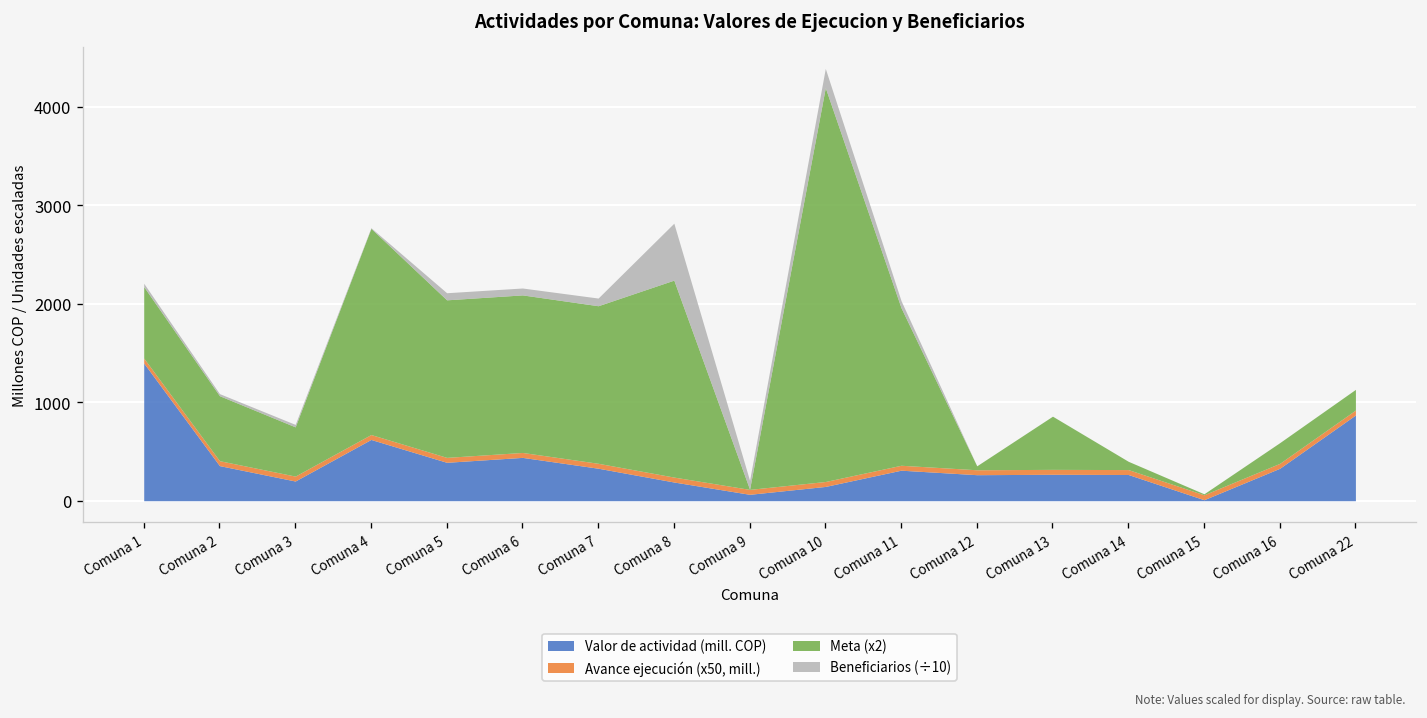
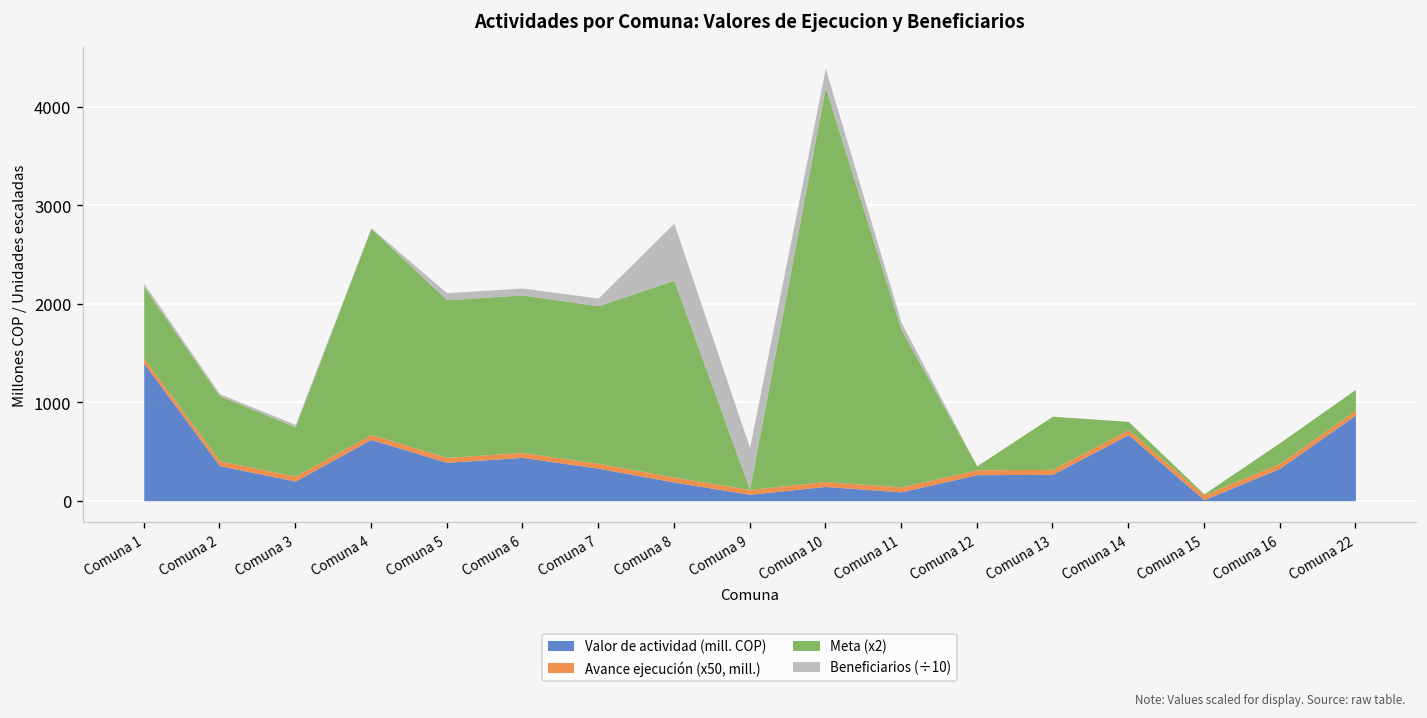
  {
    "Valor de actividad (mill. COP)": {
      "Comuna 1": 1400,
      "Comuna 2": 400,
      "Comuna 3": 200,
      "Comuna 4": 600,
      "Comuna 5": 400,
      "Comuna 6": 400,
      "Comuna 7": 300,
      "Comuna 8": 200,
      "Comuna 9": 100,
      "Comuna 10": 100,
-     "Comuna 11": 300,
+     "Comuna 11": 100,
      "Comuna 12": 300,
      "Comuna 13": 300,
-     "Comuna 14": 300,
+     "Comuna 14": 700,
      "Comuna 16": 300,
      "Comuna 22": 900
    },
    "Avance ejecución (x50, mill.)": {
      "Comuna 1": 100,
      "Comuna 2": 100,
      "Comuna 3": 100,
      "Comuna 4": 100,
      "Comuna 5": 100,
      "Comuna 6": 100,
      "Comuna 7": 100,
      "Comuna 8": 100,
      "Comuna 10": 100,
      "Comuna 11": 100,
      "Comuna 12": 100,
      "Comuna 13": 100,
      "Comuna 14": 100,
      "Comuna 16": 100,
      "Comuna 22": 100
    },
    "Meta (x2)": {
      "Comuna 1": 700,
      "Comuna 5": 1600,
      "Comuna 6": 1600,
      "Comuna 7": 1600,
      "Comuna 8": 2000,
      "Comuna 10": 4000,
      "Comuna 11": 1600
    },
    "Beneficiarios (÷10)": {
      "Comuna 1": 0,
      "Comuna 5": 100,
      "Comuna 6": 100,
      "Comuna 7": 100,
      "Comuna 8": 600,
-     "Comuna 9": 100,
+     "Comuna 9": 400,
      "Comuna 10": 200,
      "Comuna 11": 100
    }
  }
